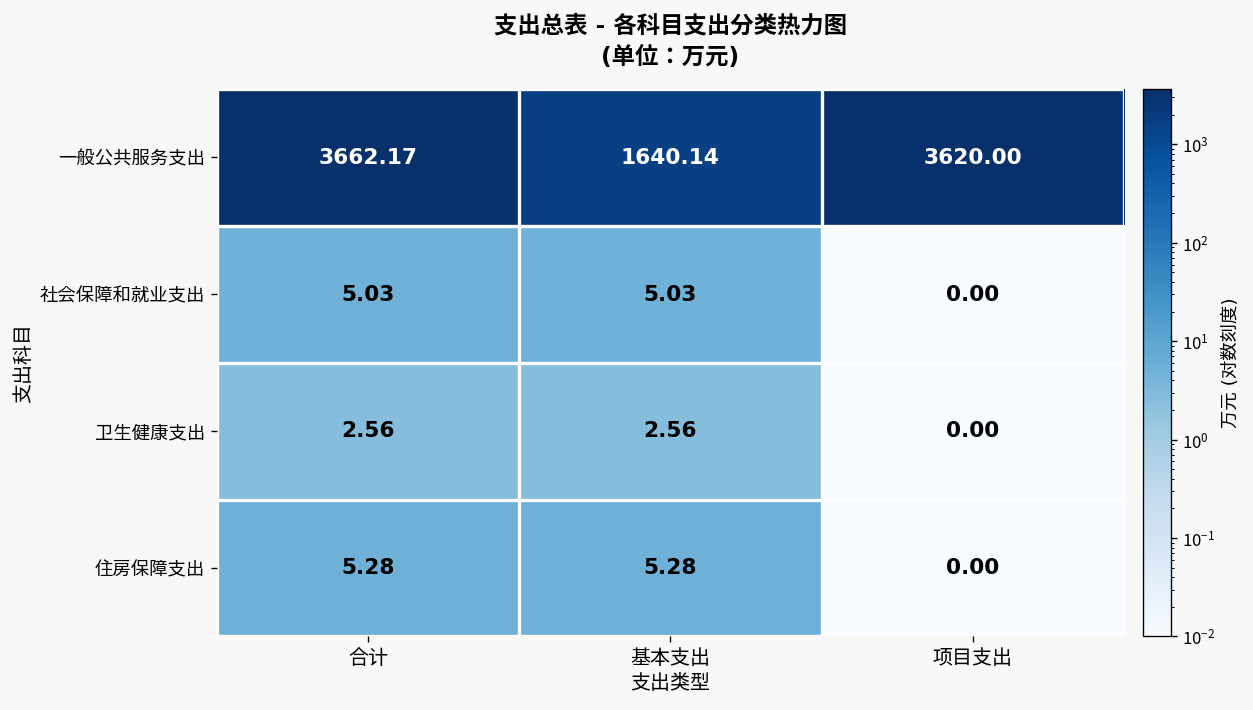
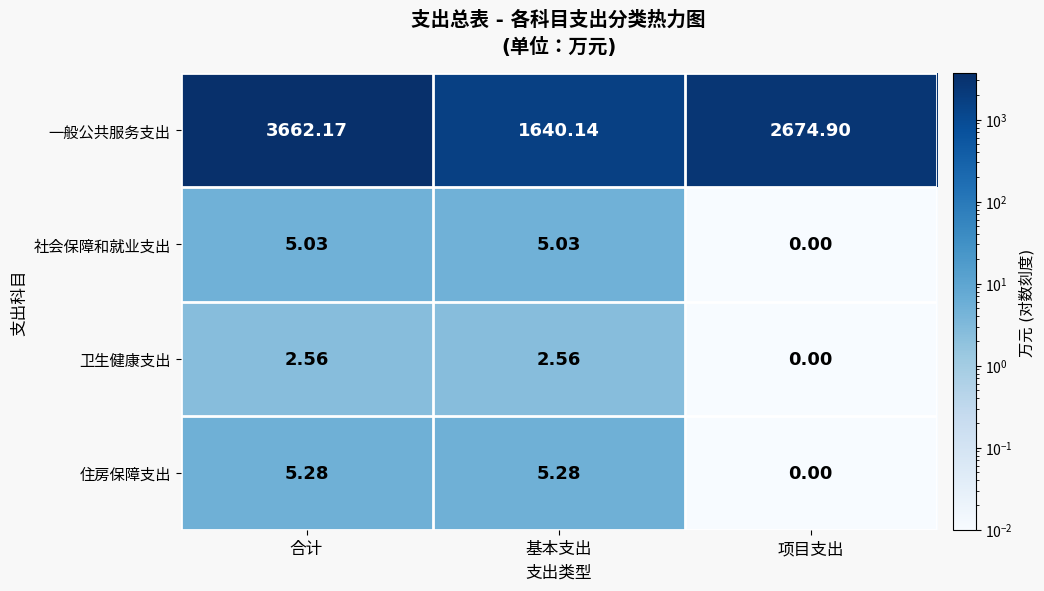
  {
    "一般公共服务支出": {
      "合计": 3662.17,
      "基本支出": 1640.14,
-     "项目支出": 3620.00
+     "项目支出": 2674.90
    },
    "社会保障和就业支出": {
      "合计": 5.03,
      "基本支出": 5.03,
      "项目支出": 0.00
    },
    "卫生健康支出": {
      "合计": 2.56,
      "基本支出": 2.56,
      "项目支出": 0.00
    },
    "住房保障支出": {
      "合计": 5.28,
      "基本支出": 5.28,
      "项目支出": 0.00
    }
  }
